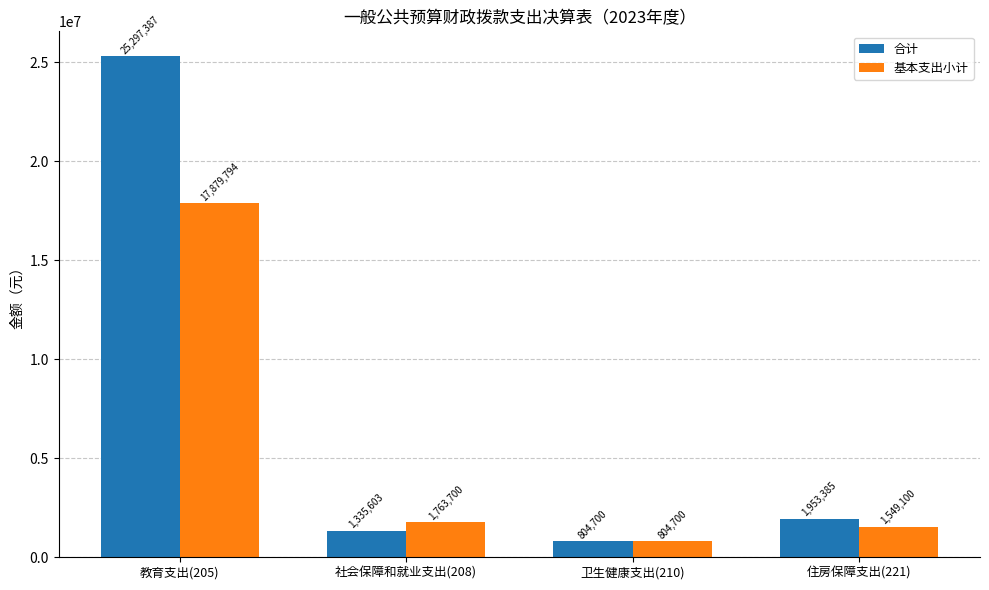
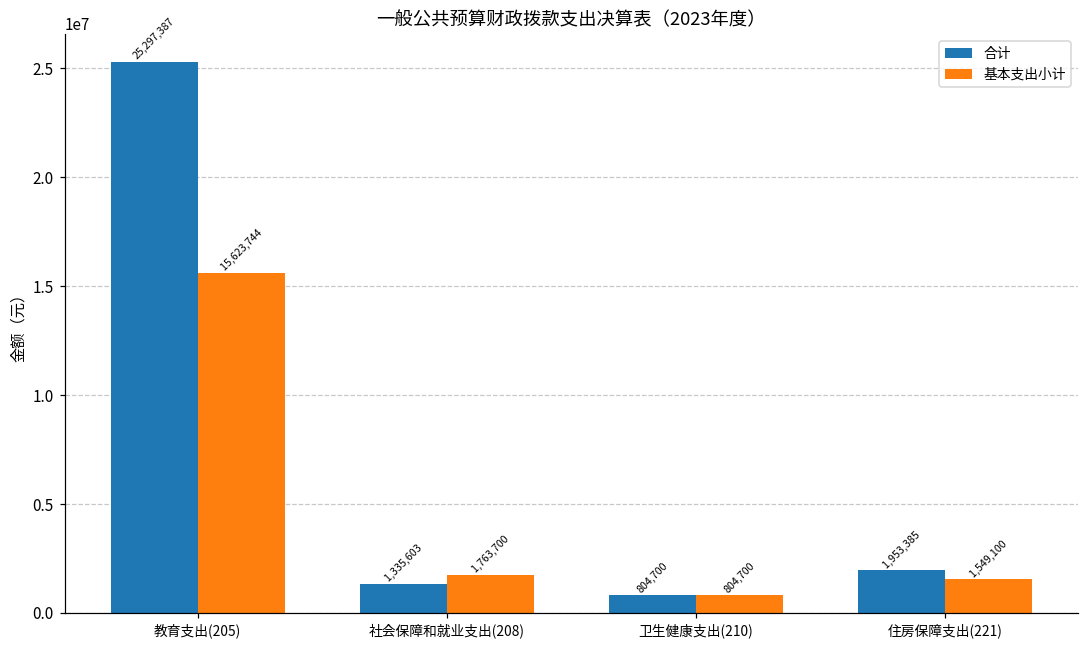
  {
    "合计": {
      "教育支出(205)": "25,297,387",
      "社会保障和就业支出(208)": "1,335,603",
      "卫生健康支出(210)": "804,700",
      "住房保障支出(221)": "1,953,385"
    },
    "基本支出小计": {
-     "教育支出(205)": "17,879,794",
+     "教育支出(205)": "15,623,744",
      "社会保障和就业支出(208)": "1,763,700",
      "卫生健康支出(210)": "804,700",
      "住房保障支出(221)": "1,549,100"
    }
  }
